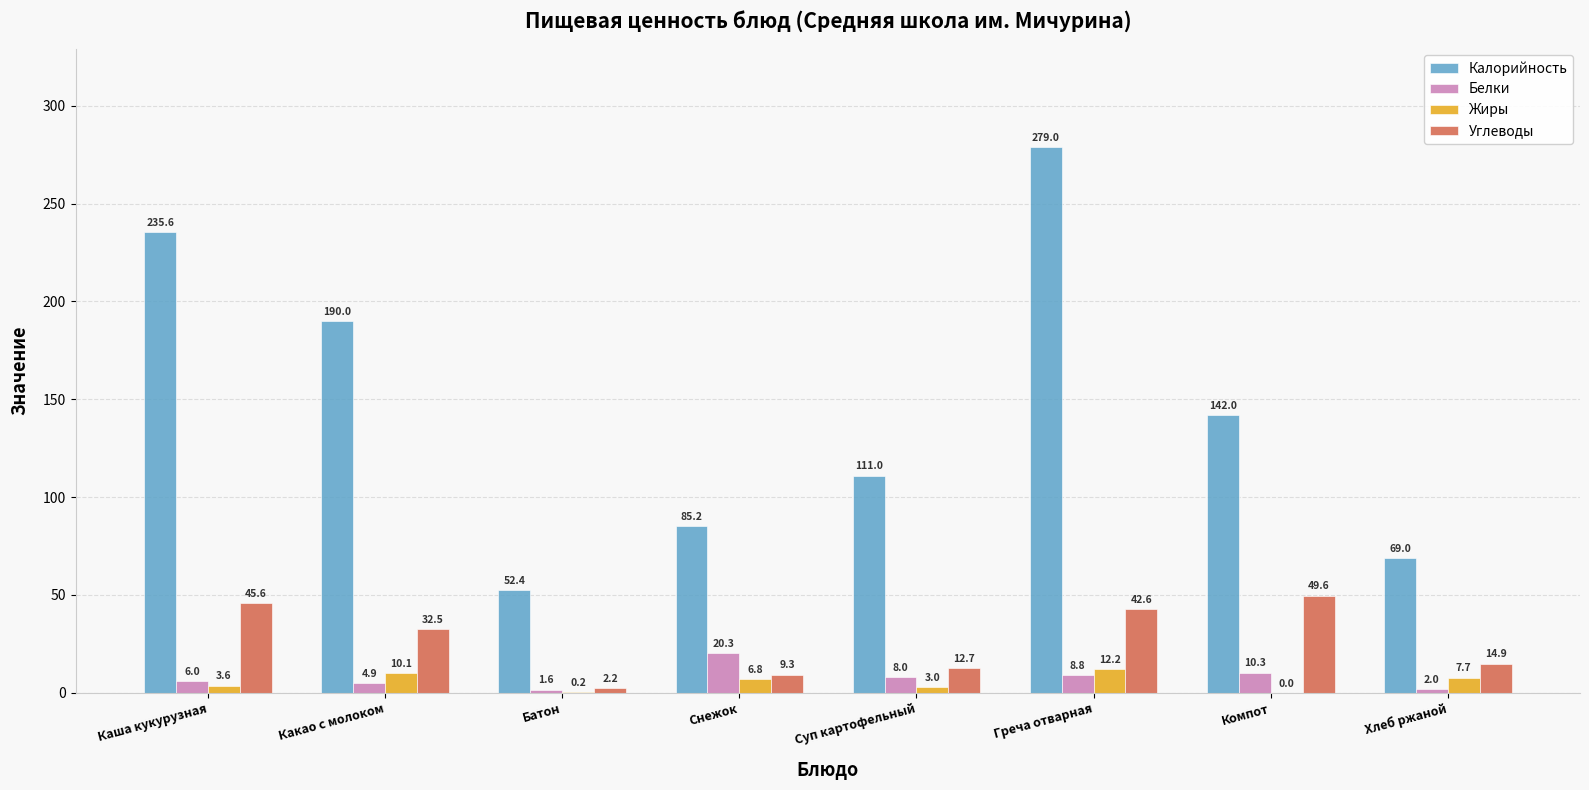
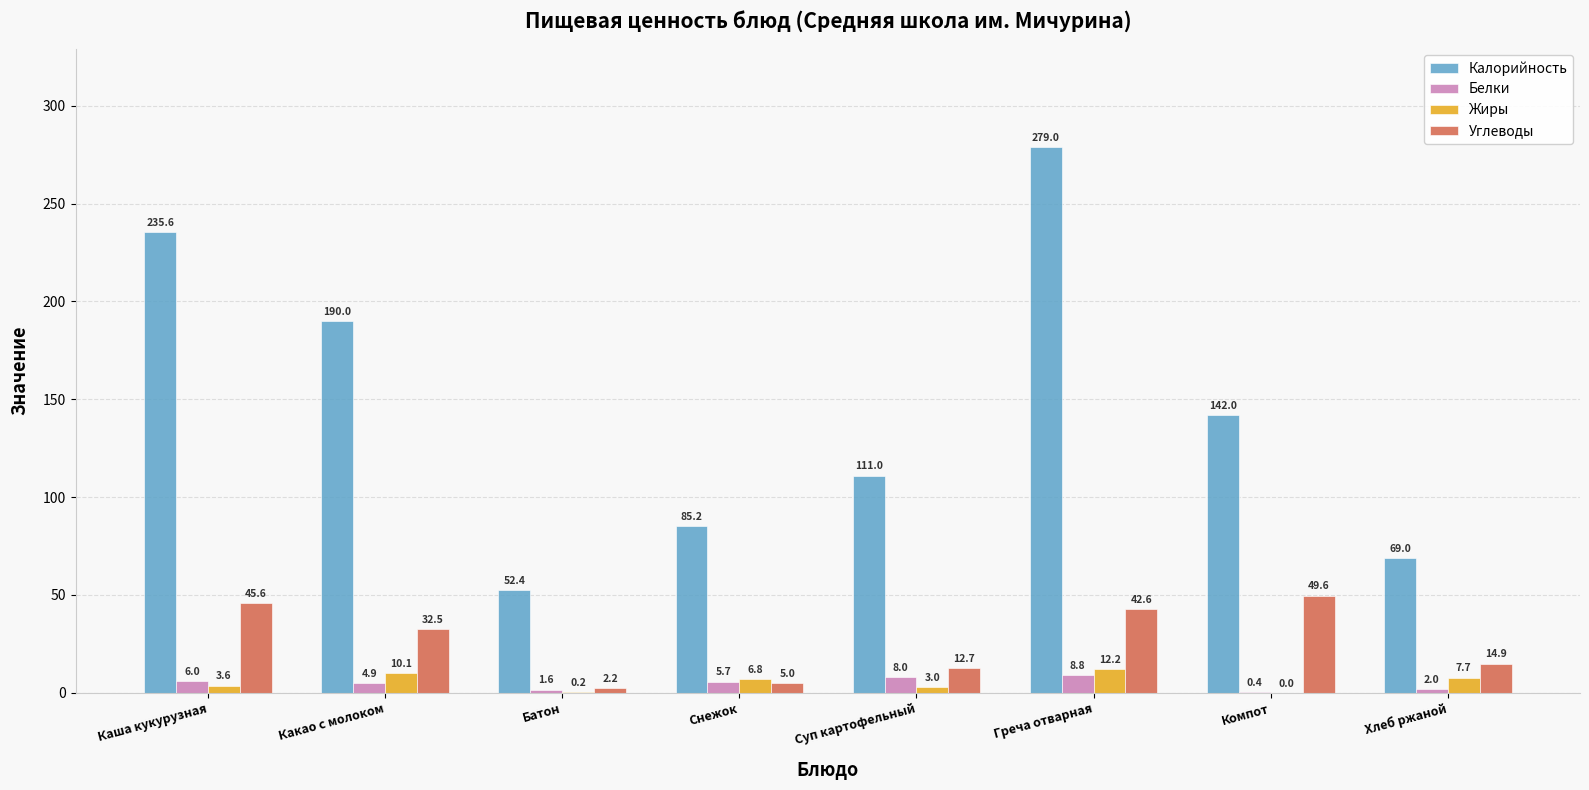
  {
    "Калорийность": {
      "Каша кукурузная": 235.6,
      "Какао с молоком": 190.0,
      "Батон": 52.4,
      "Снежок": 85.2,
      "Суп картофельный": 111.0,
      "Греча отварная": 279.0,
      "Компот": 142.0,
      "Хлеб ржаной": 69.0
    },
    "Белки": {
      "Каша кукурузная": 6.0,
      "Какао с молоком": 4.9,
      "Батон": 1.6,
-     "Снежок": 20.3,
+     "Снежок": 5.7,
      "Суп картофельный": 8.0,
      "Греча отварная": 8.8,
-     "Компот": 10.3,
+     "Компот": 0.4,
      "Хлеб ржаной": 2.0
    },
    "Жиры": {
      "Каша кукурузная": 3.6,
      "Какао с молоком": 10.1,
      "Батон": 0.2,
      "Снежок": 6.8,
      "Суп картофельный": 3.0,
      "Греча отварная": 12.2,
      "Компот": 0.0,
      "Хлеб ржаной": 7.7
    },
    "Углеводы": {
      "Каша кукурузная": 45.6,
      "Какао с молоком": 32.5,
      "Батон": 2.2,
-     "Снежок": 9.3,
+     "Снежок": 5.0,
      "Суп картофельный": 12.7,
      "Греча отварная": 42.6,
      "Компот": 49.6,
      "Хлеб ржаной": 14.9
    }
  }
